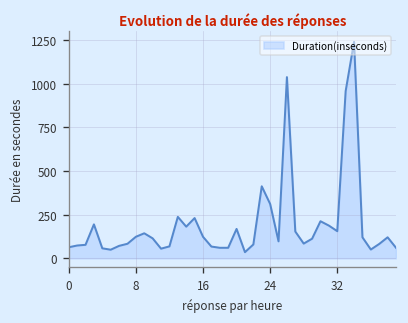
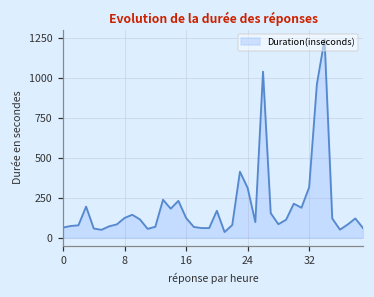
  {
    "0": 60,
    "8": 120,
    "16": 120,
    "24": 310,
-   "32": 160
+   "32": 320
  }
